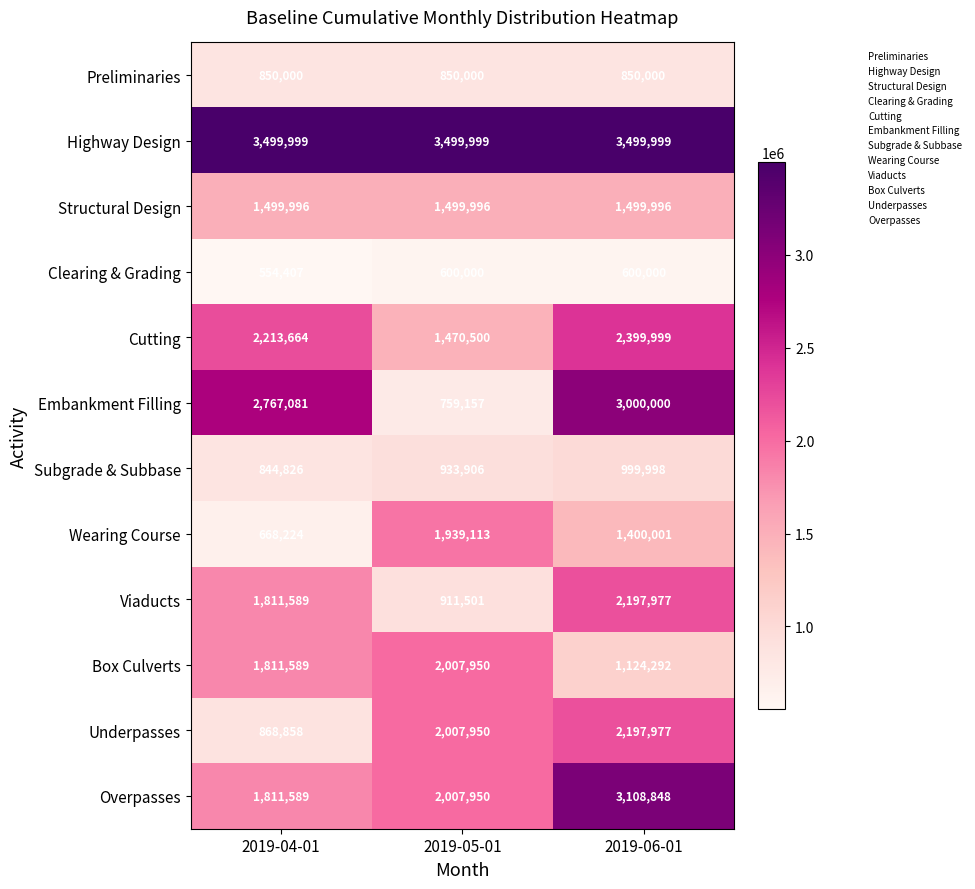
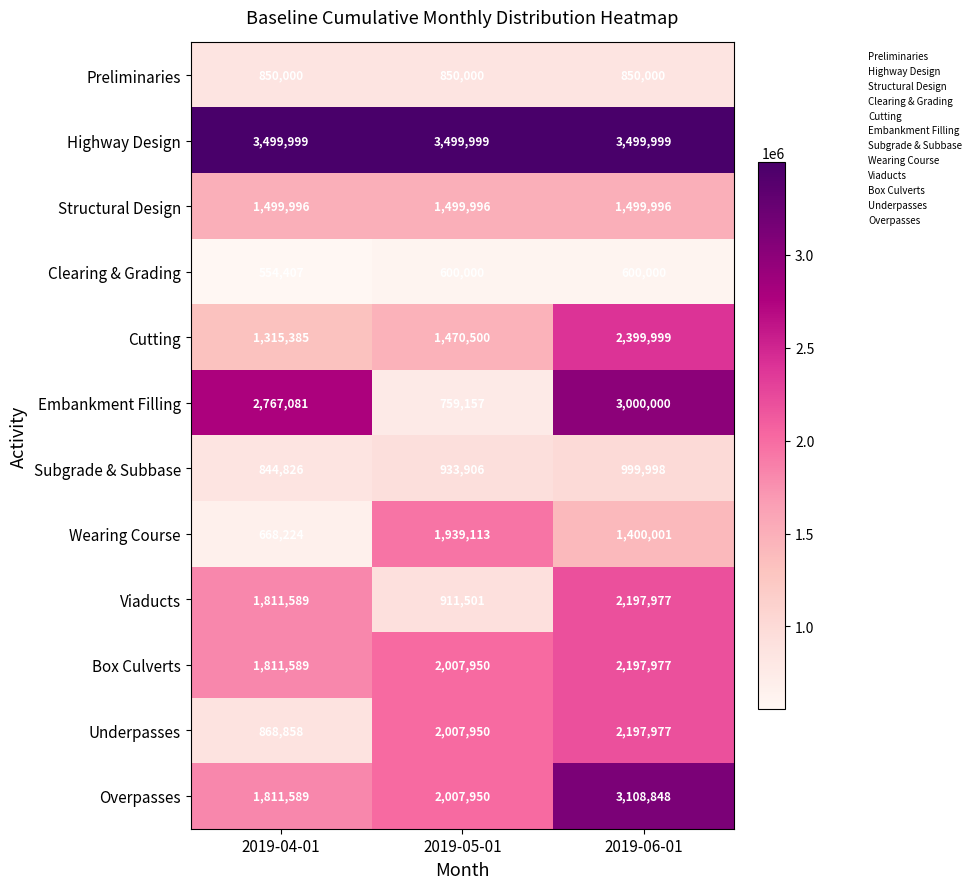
  {
    "Highway Design": {
      "2019-04-01": "3,499,999",
      "2019-05-01": "3,499,999",
      "2019-06-01": "3,499,999"
    },
    "Structural Design": {
      "2019-04-01": "1,499,996",
      "2019-05-01": "1,499,996",
      "2019-06-01": "1,499,996"
    },
    "Cutting": {
-     "2019-04-01": "2,213,664",
+     "2019-04-01": "1,315,385",
      "2019-05-01": "1,470,500",
      "2019-06-01": "2,399,999"
    },
    "Embankment Filling": {
      "2019-04-01": "2,767,081",
      "2019-06-01": "3,000,000"
    },
    "Wearing Course": {
      "2019-05-01": "1,939,113",
      "2019-06-01": "1,400,001"
    },
    "Viaducts": {
      "2019-04-01": "1,811,589",
      "2019-06-01": "2,197,977"
    },
    "Box Culverts": {
      "2019-04-01": "1,811,589",
      "2019-05-01": "2,007,950",
-     "2019-06-01": "1,124,292"
+     "2019-06-01": "2,197,977"
    },
    "Underpasses": {
      "2019-05-01": "2,007,950",
      "2019-06-01": "2,197,977"
    },
    "Overpasses": {
      "2019-04-01": "1,811,589",
      "2019-05-01": "2,007,950",
      "2019-06-01": "3,108,848"
    }
  }
